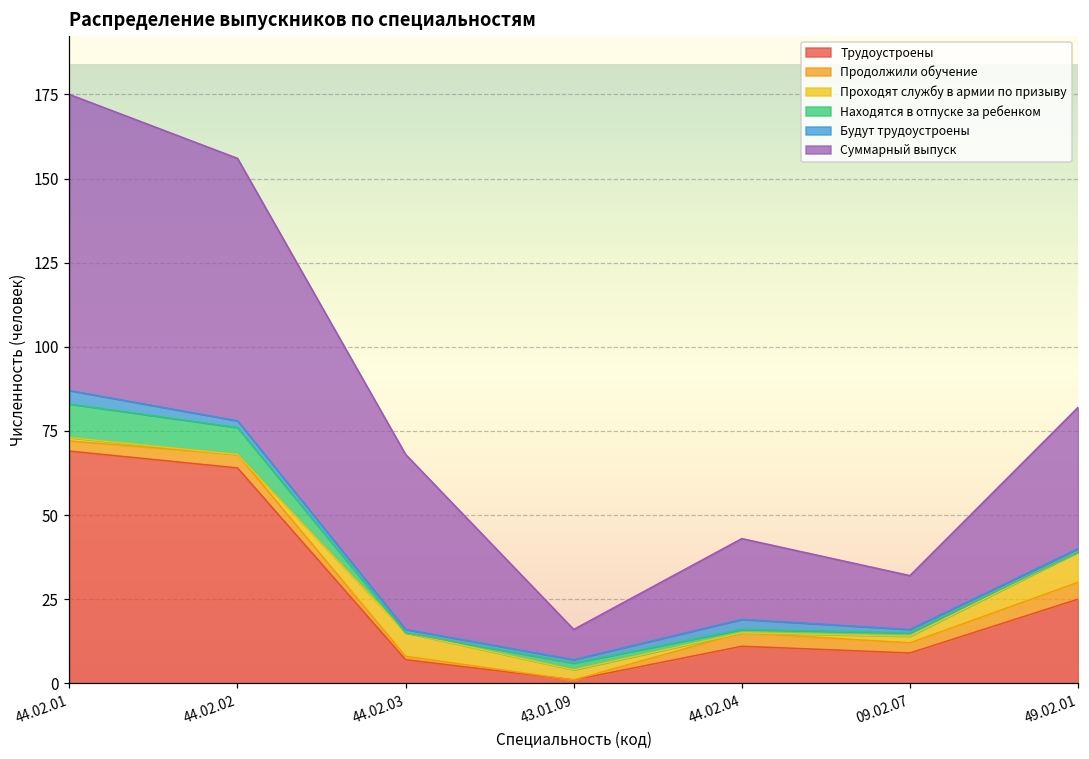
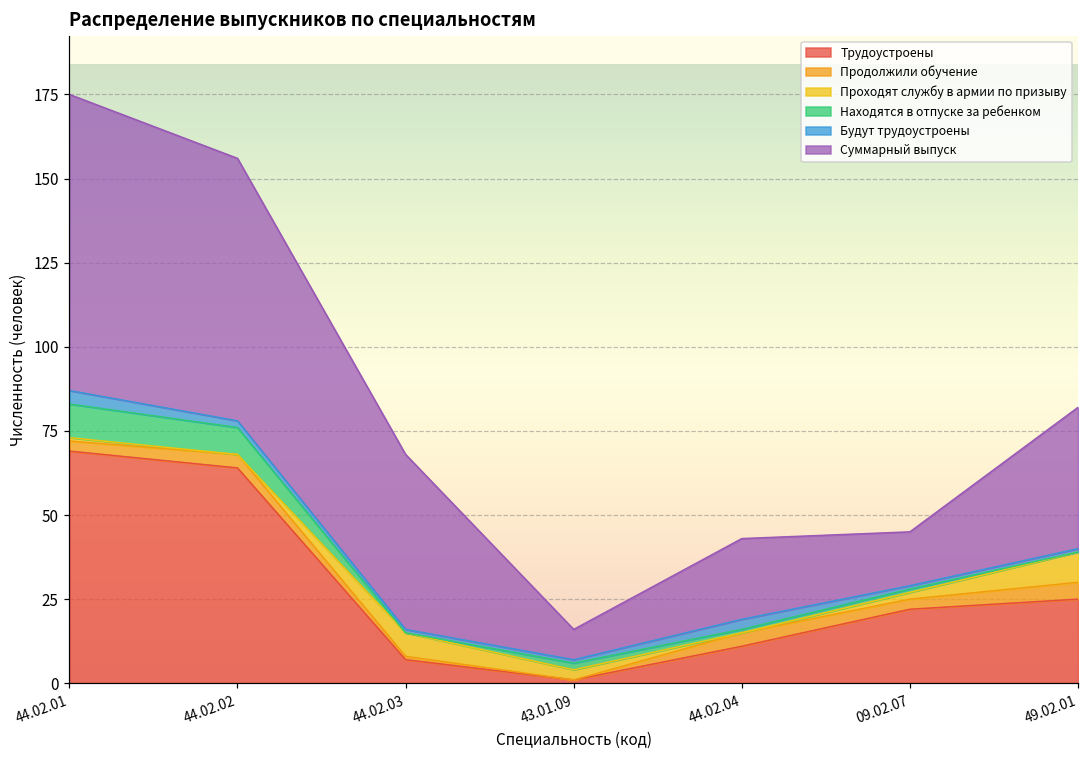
  {
    "Трудоустроены": {
      "44.02.01": 69,
      "44.02.02": 64,
      "44.02.03": 7,
      "44.02.04": 11,
-     "09.02.07": 9,
+     "09.02.07": 22,
      "49.02.01": 25
    },
    "Находятся в отпуске за ребенком": {
      "44.02.01": 10,
      "44.02.02": 8,
      "43.01.09": 2,
      "44.02.04": 1,
      "09.02.07": 1
    },
    "Будут трудоустроены": {
      "44.02.01": 4,
      "44.02.02": 2,
      "44.02.03": 1,
      "43.01.09": 1,
      "44.02.04": 3,
      "09.02.07": 1,
      "49.02.01": 1
    },
    "Суммарный выпуск": {
      "44.02.01": 88,
      "44.02.02": 78,
      "44.02.03": 52,
      "43.01.09": 9,
      "44.02.04": 24,
      "09.02.07": 16,
      "49.02.01": 42
    }
  }
